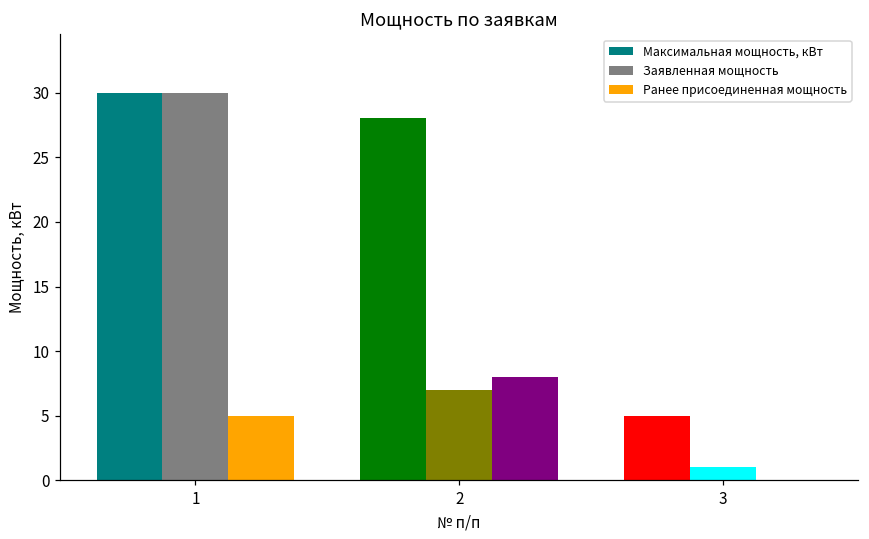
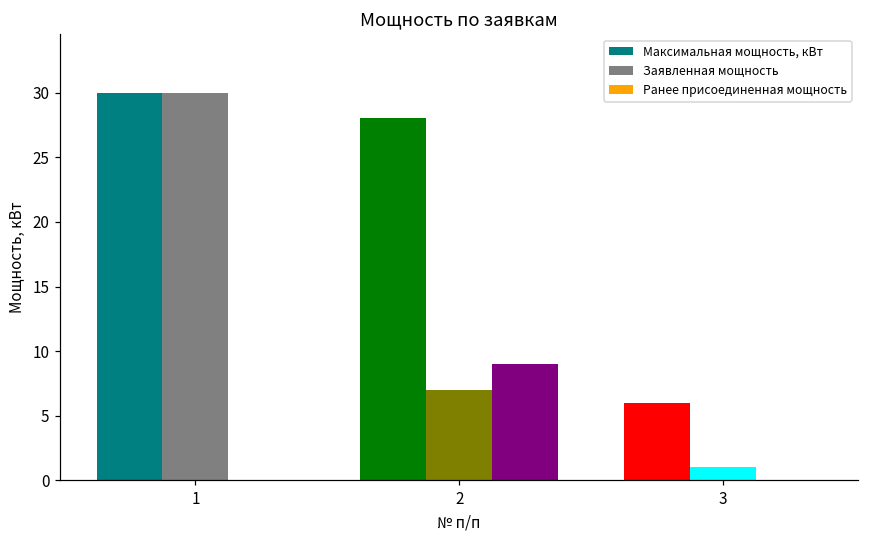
  {
    "Максимальная мощность, кВт": {
      "1": 30,
      "2": 28,
-     "3": 5
+     "3": 6
    },
    "Заявленная мощность": {
      "1": 30,
      "2": 7,
      "3": 1
    },
    "Ранее присоединенная мощность": {
-     "1": 5,
-     "2": 8,
+     "1": 0,
+     "2": 9,
      "3": 0
    }
  }
